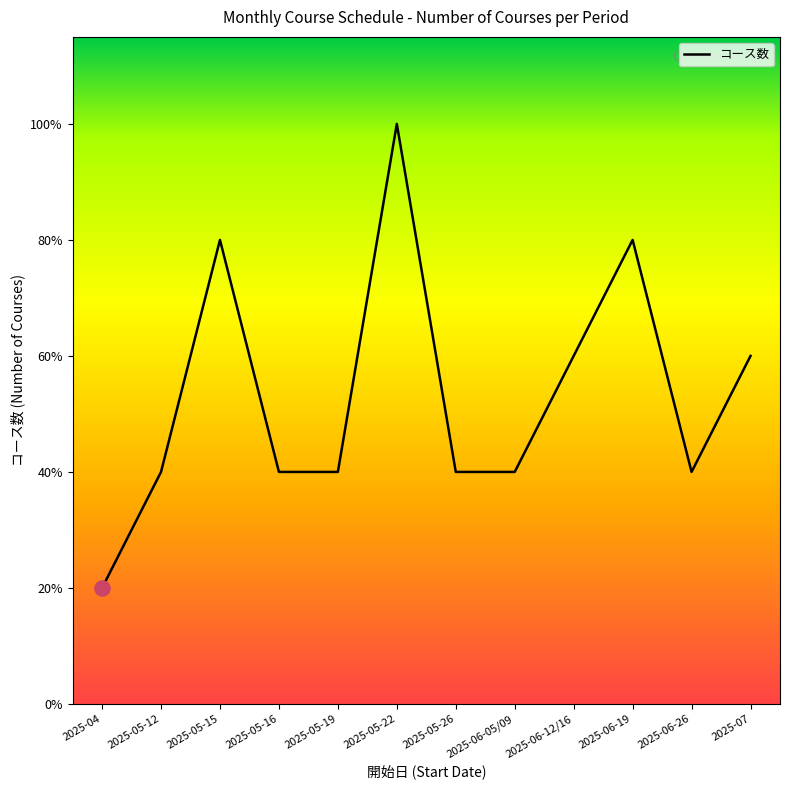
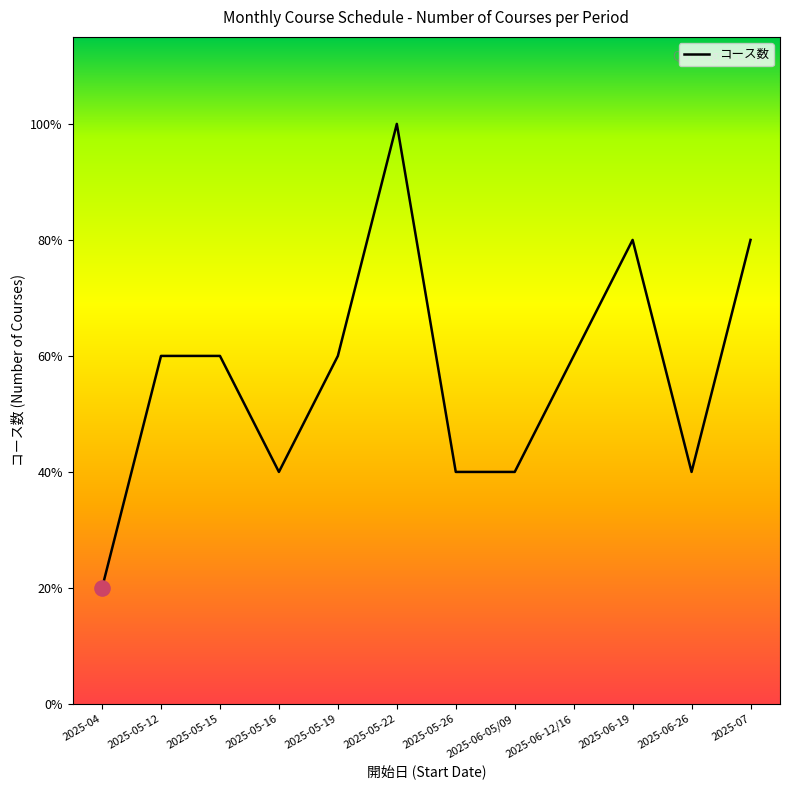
  {
    "コース数": {
-     "2025-05-12": "40%",
-     "2025-05-15": "80%",
+     "2025-05-12": "60%",
+     "2025-05-15": "60%",
      "2025-05-16": "40%",
-     "2025-05-19": "40%",
+     "2025-05-19": "60%",
      "2025-05-22": "100%",
      "2025-05-26": "40%",
      "2025-06-05/09": "40%",
      "2025-06-12/16": "60%",
      "2025-06-19": "80%",
      "2025-06-26": "40%",
-     "2025-07": "60%"
+     "2025-07": "80%"
    }
  }
